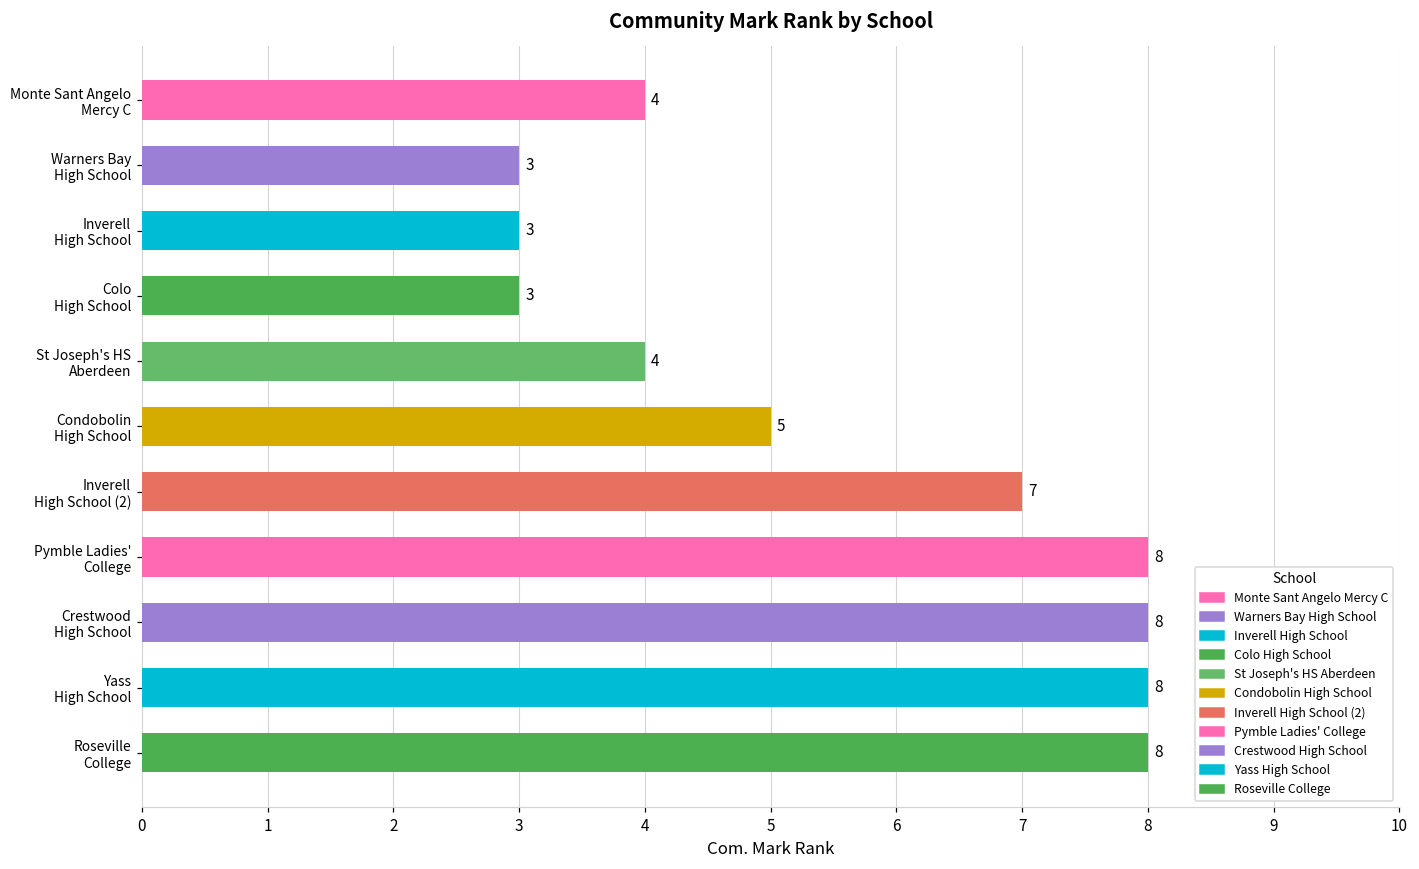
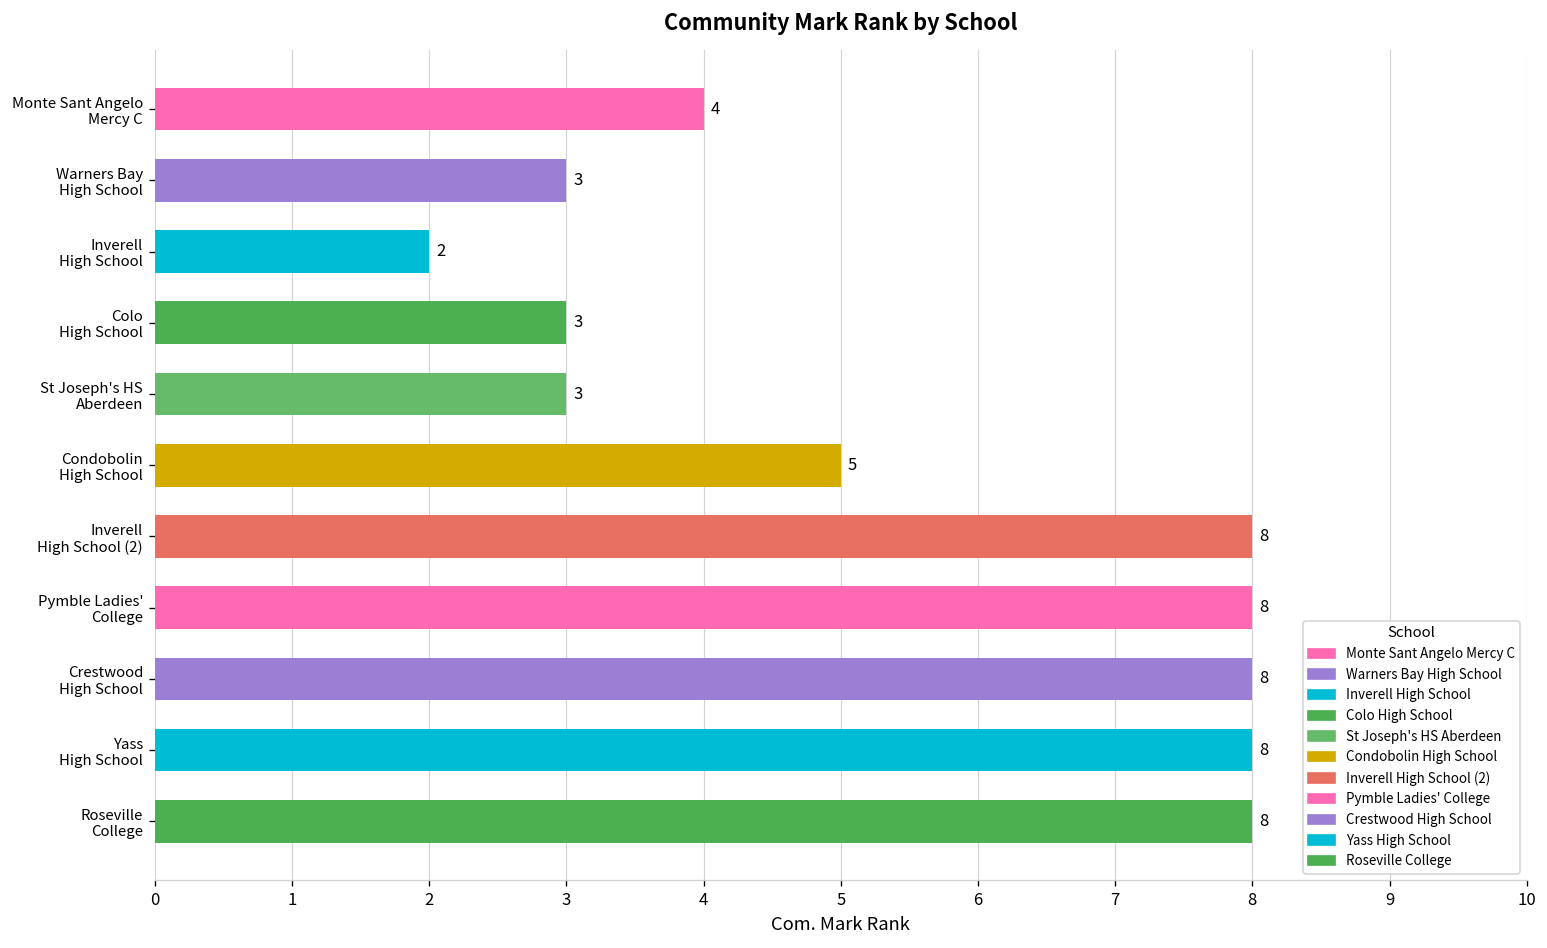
  {
    "Monte Sant Angelo Mercy C": 4,
    "Warners Bay High School": 3,
-   "Inverell High School": 3,
+   "Inverell High School": 2,
    "Colo High School": 3,
-   "St Joseph's HS Aberdeen": 4,
+   "St Joseph's HS Aberdeen": 3,
    "Condobolin High School": 5,
-   "Inverell High School (2)": 7,
+   "Inverell High School (2)": 8,
    "Pymble Ladies' College": 8,
    "Crestwood High School": 8,
    "Yass High School": 8,
    "Roseville College": 8
  }
